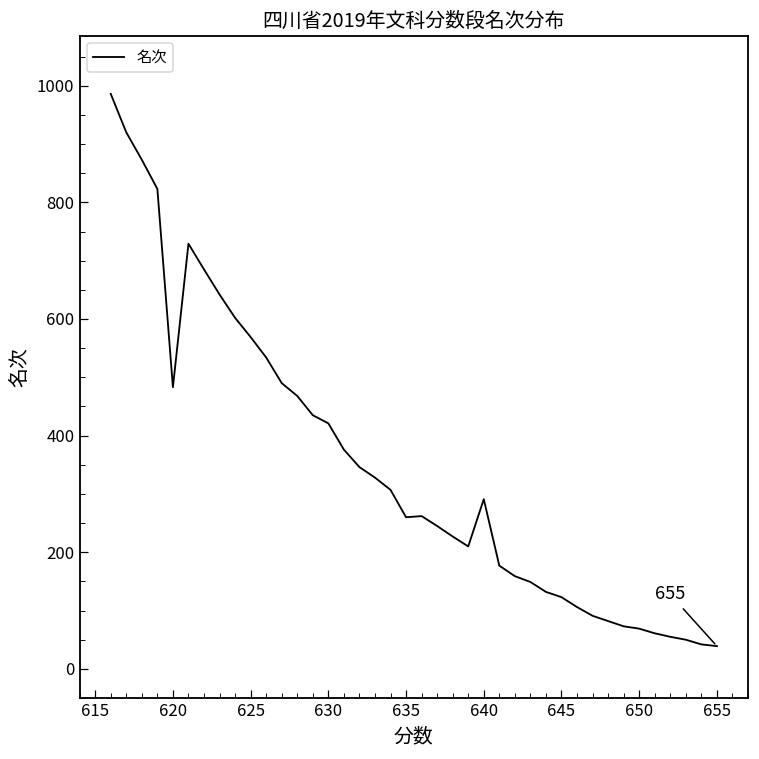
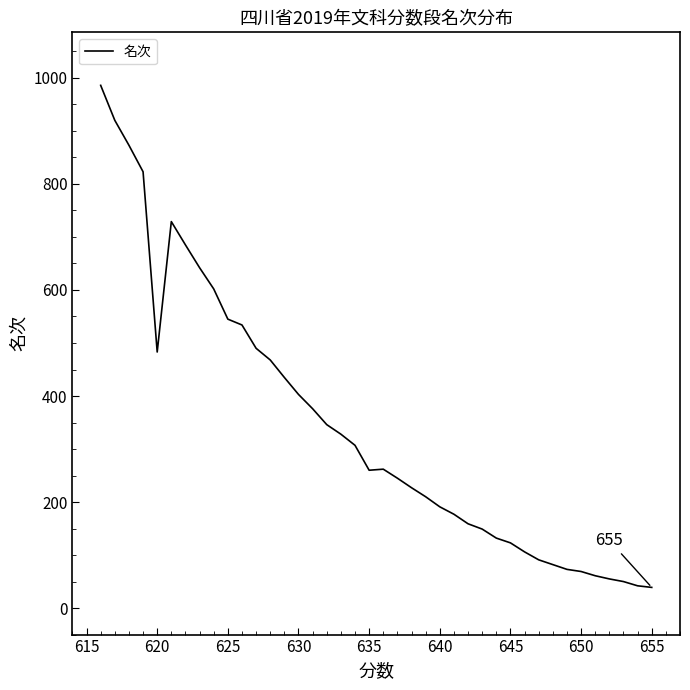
  {
    "620": 480,
-   "625": 570,
-   "630": 420,
+   "625": 550,
+   "630": 400,
    "635": 260,
-   "640": 290,
+   "640": 190,
    "645": 120,
    "650": 70,
    "655": 40
  }
